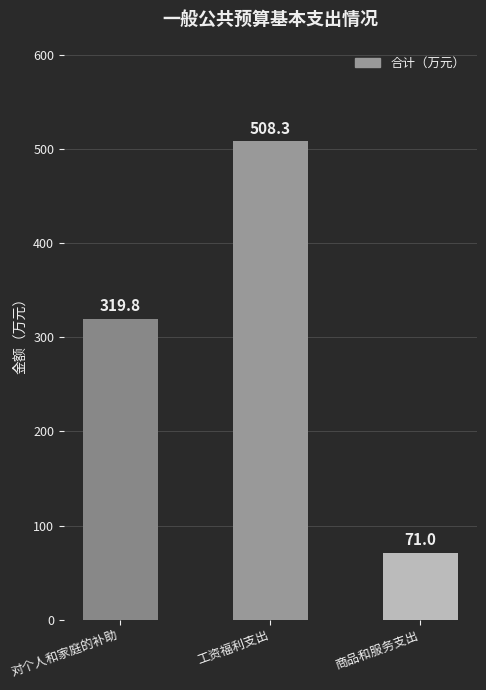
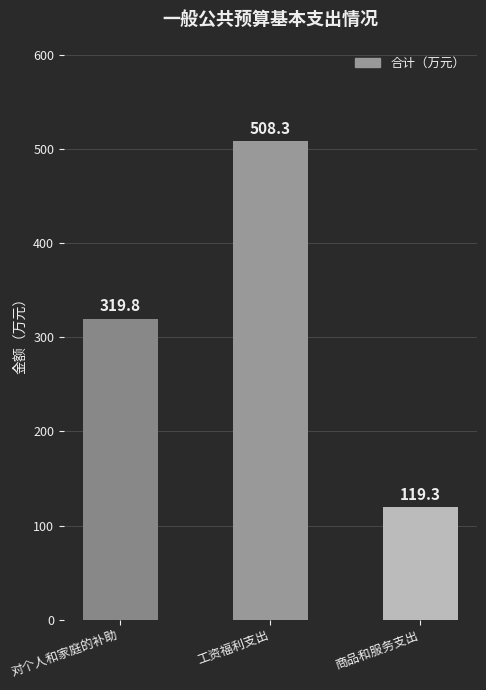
  {
    "对个人和家庭的补助": 319.8,
    "工资福利支出": 508.3,
-   "商品和服务支出": 71.0
+   "商品和服务支出": 119.3
  }
